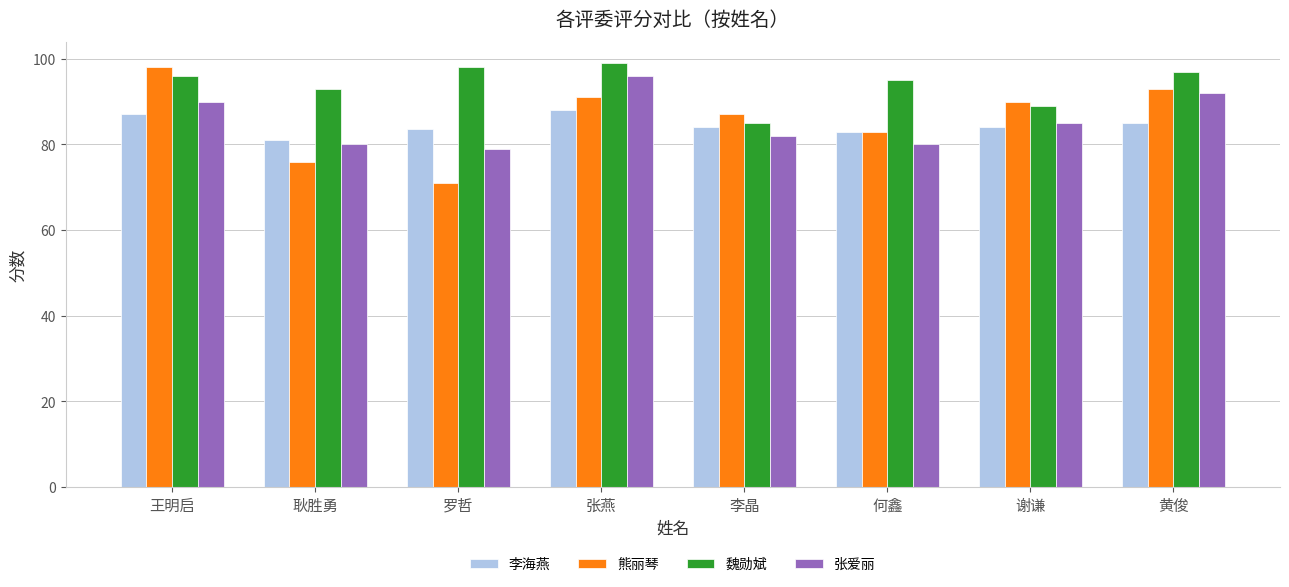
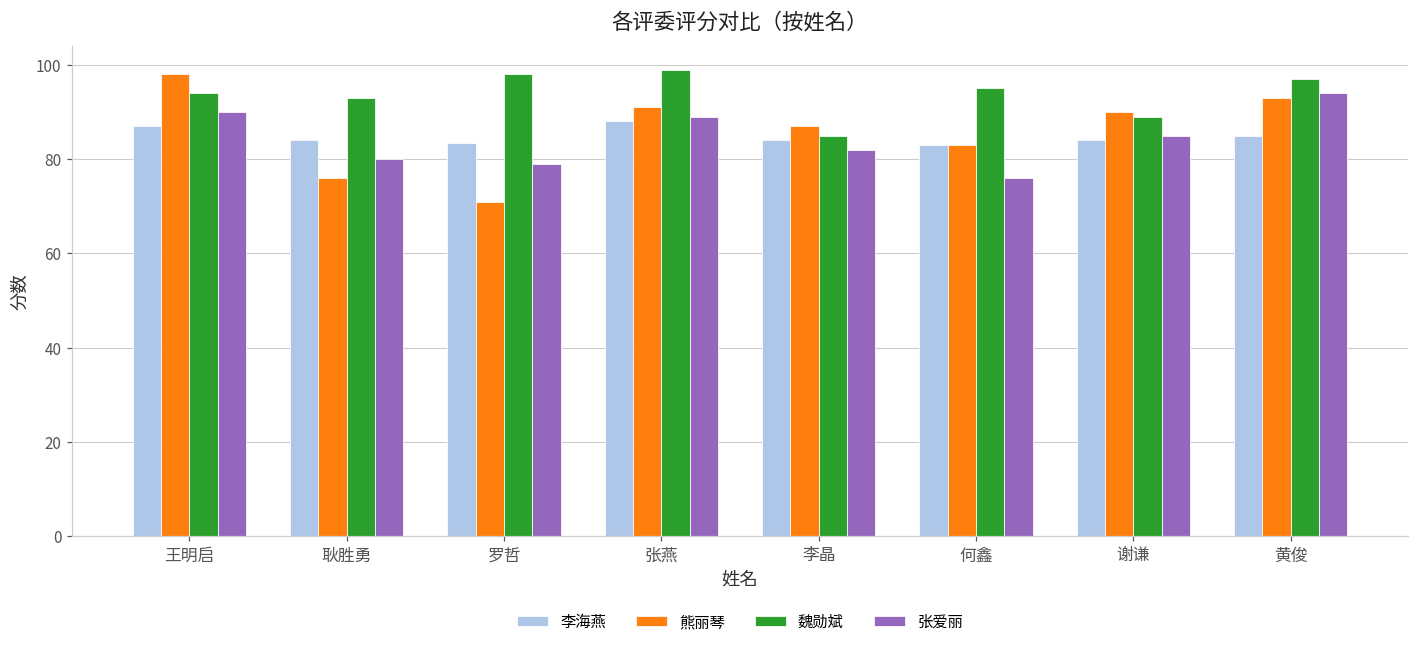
  {
    "李海燕": {
      "王明启": 87,
-     "耿胜勇": 81,
+     "耿胜勇": 84,
      "罗哲": 84,
      "张燕": 88,
      "李晶": 84,
      "何鑫": 83,
      "谢谦": 84,
      "黄俊": 85
    },
    "熊丽琴": {
      "王明启": 98,
      "耿胜勇": 76,
      "罗哲": 71,
      "张燕": 91,
      "李晶": 87,
      "何鑫": 83,
      "谢谦": 90,
      "黄俊": 93
    },
    "魏勋斌": {
-     "王明启": 96,
+     "王明启": 94,
      "耿胜勇": 93,
      "罗哲": 98,
      "张燕": 99,
      "李晶": 85,
      "何鑫": 95,
      "谢谦": 89,
      "黄俊": 97
    },
    "张爱丽": {
      "王明启": 90,
      "耿胜勇": 80,
      "罗哲": 79,
-     "张燕": 96,
+     "张燕": 89,
      "李晶": 82,
-     "何鑫": 80,
+     "何鑫": 76,
      "谢谦": 85,
-     "黄俊": 92
+     "黄俊": 94
    }
  }
